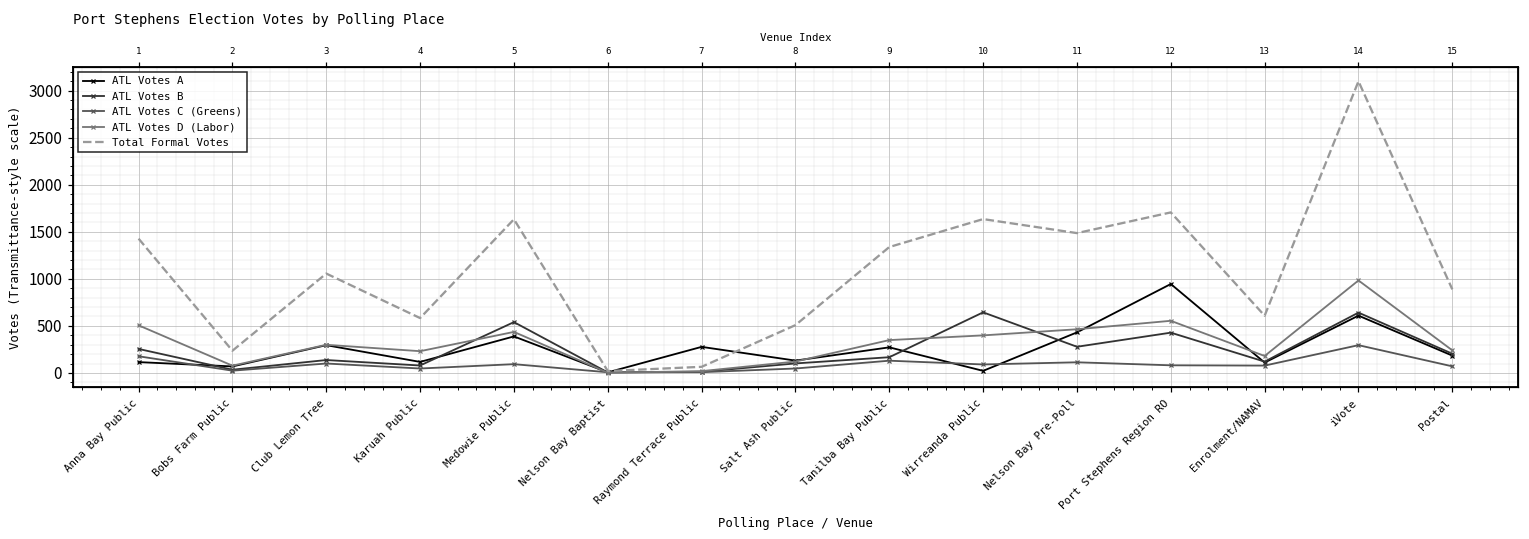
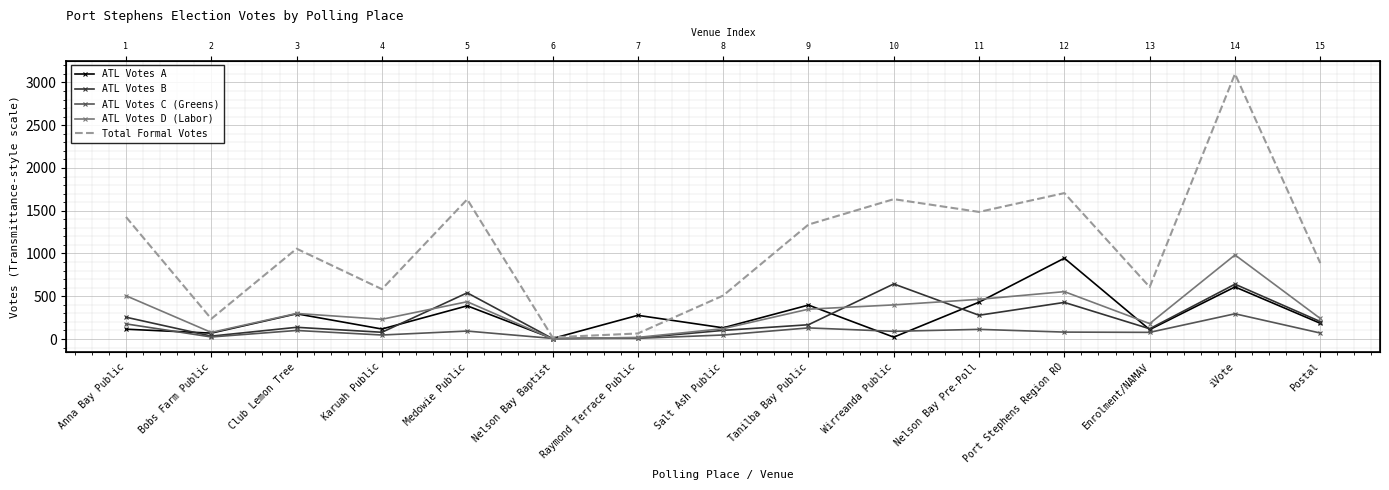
  {
    "ATL Votes A": {
      "Anna Bay Public": 100,
      "Karuah Public": 100,
      "Medowie Public": 400,
      "Raymond Terrace Public": 300,
-     "Tanilba Bay Public": 300,
+     "Tanilba Bay Public": 400,
      "Wirreanda Public": 0,
      "Nelson Bay Pre-Poll": 400,
      "Port Stephens Region RO": 900,
      "iVote": 600
    }
  }
